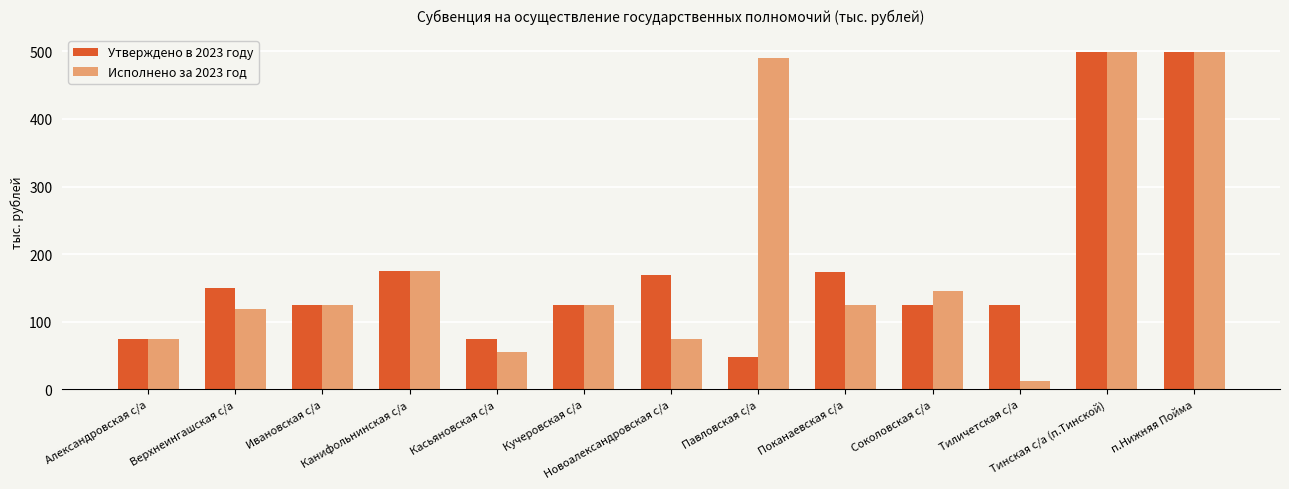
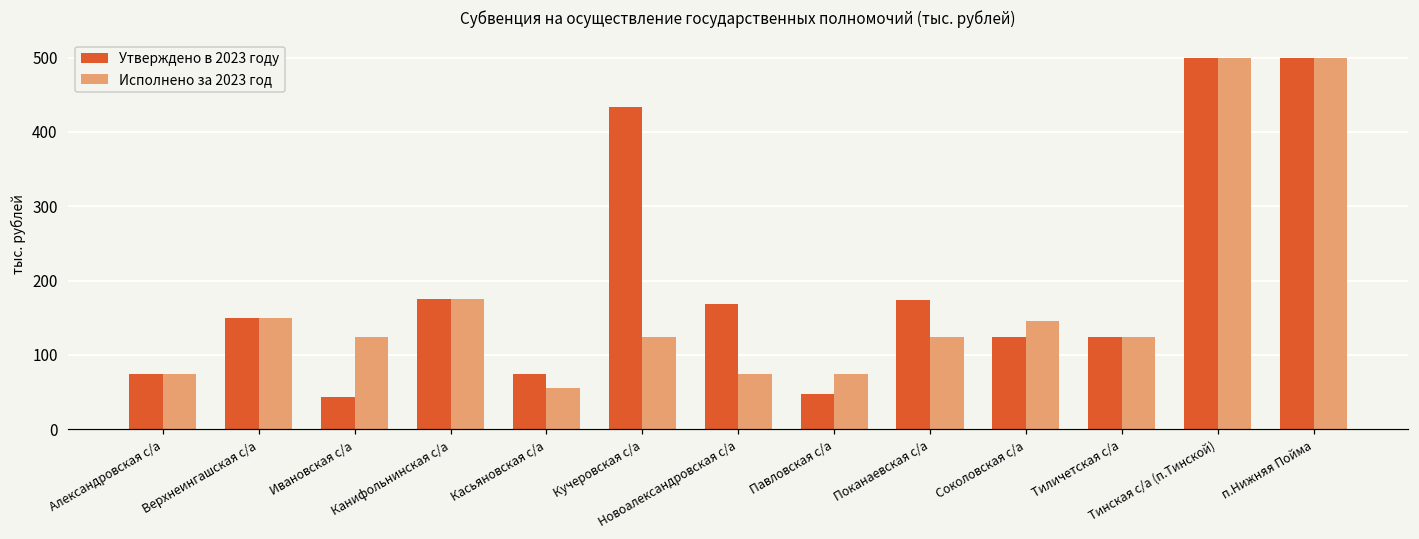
  {
    "Утверждено в 2023 году": {
      "Александровская с/а": 70,
      "Верхнеингашская с/а": 150,
-     "Ивановская с/а": 120,
+     "Ивановская с/а": 40,
      "Канифольнинская с/а": 170,
      "Касьяновская с/а": 70,
-     "Кучеровская с/а": 120,
+     "Кучеровская с/а": 430,
      "Новоалександровская с/а": 170,
      "Павловская с/а": 50,
      "Поканаевская с/а": 170,
      "Соколовская с/а": 120,
      "Тиличетская с/а": 120,
      "Тинская с/а (п.Тинской)": 500,
      "п.Нижняя Пойма": 500
    },
    "Исполнено за 2023 год": {
      "Александровская с/а": 70,
-     "Верхнеингашская с/а": 120,
+     "Верхнеингашская с/а": 150,
      "Ивановская с/а": 120,
      "Канифольнинская с/а": 170,
      "Касьяновская с/а": 60,
      "Кучеровская с/а": 120,
      "Новоалександровская с/а": 70,
-     "Павловская с/а": 490,
+     "Павловская с/а": 70,
      "Поканаевская с/а": 120,
      "Соколовская с/а": 150,
-     "Тиличетская с/а": 10,
+     "Тиличетская с/а": 120,
      "Тинская с/а (п.Тинской)": 500,
      "п.Нижняя Пойма": 500
    }
  }
